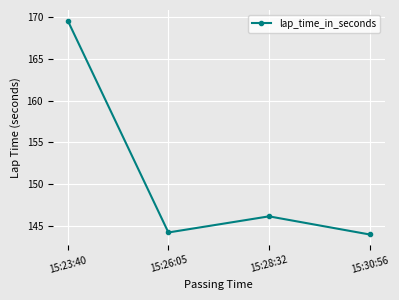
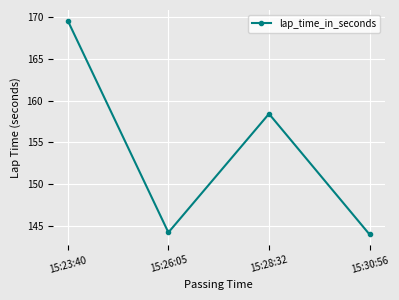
  {
    "15:23:40": 170,
    "15:26:05": 144,
-   "15:28:32": 146,
+   "15:28:32": 158,
    "15:30:56": 144
  }
